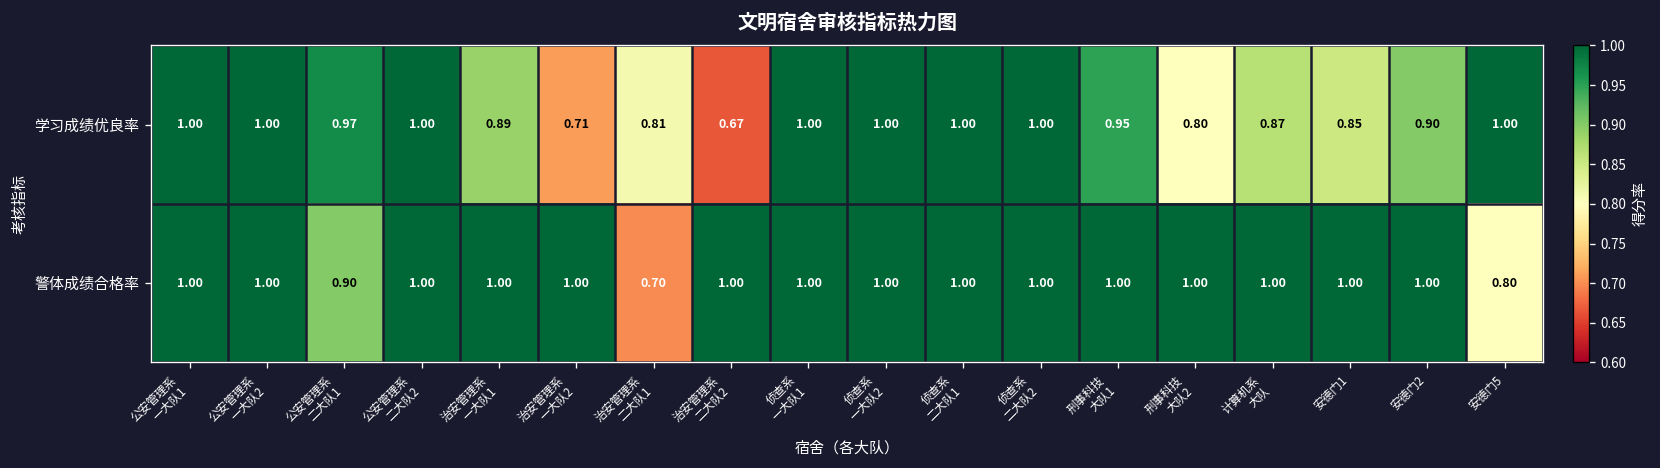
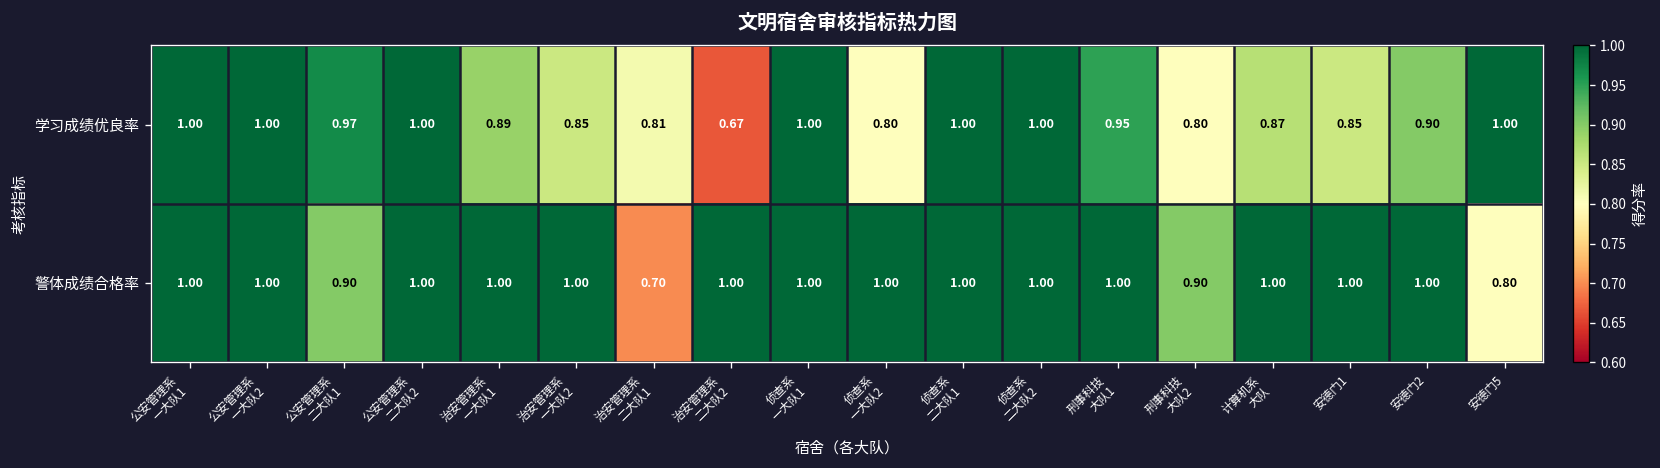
  {
    "学习成绩优良率": {
      "公安管理系 一大队1": 1.00,
      "公安管理系 一大队2": 1.00,
      "公安管理系 二大队1": 0.97,
      "公安管理系 二大队2": 1.00,
      "治安管理系 一大队1": 0.89,
-     "治安管理系 一大队2": 0.71,
+     "治安管理系 一大队2": 0.85,
      "治安管理系 二大队1": 0.81,
      "治安管理系 二大队2": 0.67,
      "侦查系 一大队1": 1.00,
-     "侦查系 一大队2": 1.00,
+     "侦查系 一大队2": 0.80,
      "侦查系 二大队1": 1.00,
      "侦查系 二大队2": 1.00,
      "刑事科技 大队1": 0.95,
      "刑事科技 大队2": 0.80,
      "计算机系 大队": 0.87,
      "安德门1": 0.85,
      "安德门2": 0.90,
      "安德门5": 1.00
    },
    "警体成绩合格率": {
      "公安管理系 一大队1": 1.00,
      "公安管理系 一大队2": 1.00,
      "公安管理系 二大队1": 0.90,
      "公安管理系 二大队2": 1.00,
      "治安管理系 一大队1": 1.00,
      "治安管理系 一大队2": 1.00,
      "治安管理系 二大队1": 0.70,
      "治安管理系 二大队2": 1.00,
      "侦查系 一大队1": 1.00,
      "侦查系 一大队2": 1.00,
      "侦查系 二大队1": 1.00,
      "侦查系 二大队2": 1.00,
      "刑事科技 大队1": 1.00,
-     "刑事科技 大队2": 1.00,
+     "刑事科技 大队2": 0.90,
      "计算机系 大队": 1.00,
      "安德门1": 1.00,
      "安德门2": 1.00,
      "安德门5": 0.80
    }
  }
